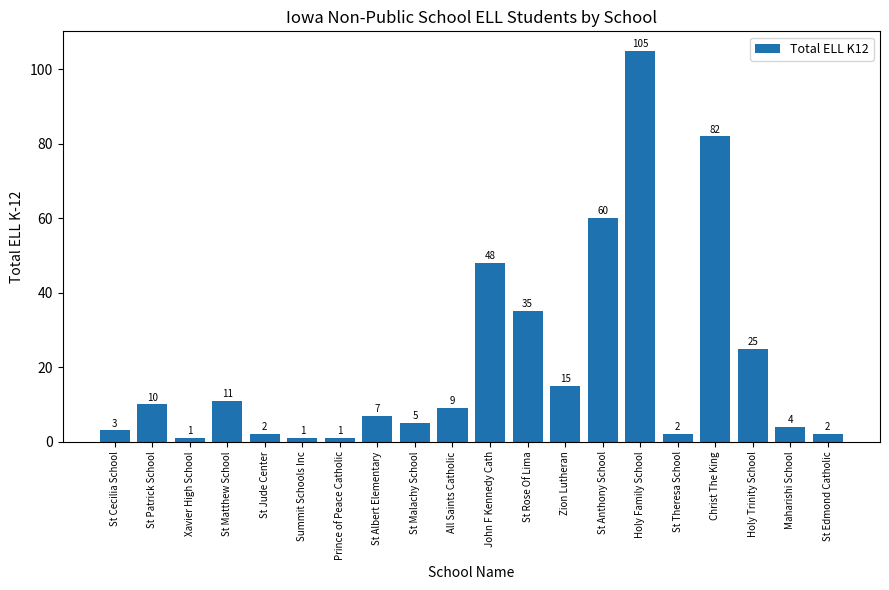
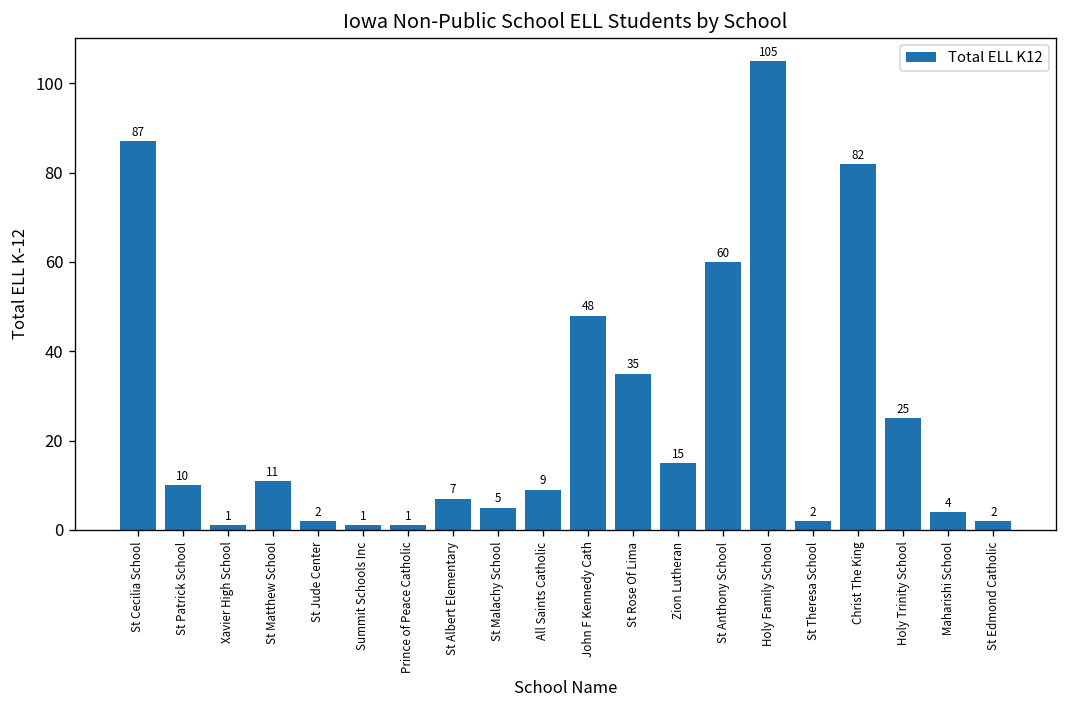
  {
-   "St Cecilia School": 3,
+   "St Cecilia School": 87,
    "St Patrick School": 10,
    "Xavier High School": 1,
    "St Matthew School": 11,
    "St Jude Center": 2,
    "Summit Schools Inc": 1,
    "Prince of Peace Catholic": 1,
    "St Albert Elementary": 7,
    "St Malachy School": 5,
    "All Saints Catholic": 9,
    "John F Kennedy Cath": 48,
    "St Rose Of Lima": 35,
    "Zion Lutheran": 15,
    "St Anthony School": 60,
    "Holy Family School": 105,
    "St Theresa School": 2,
    "Christ The King": 82,
    "Holy Trinity School": 25,
    "Maharishi School": 4,
    "St Edmond Catholic": 2
  }
